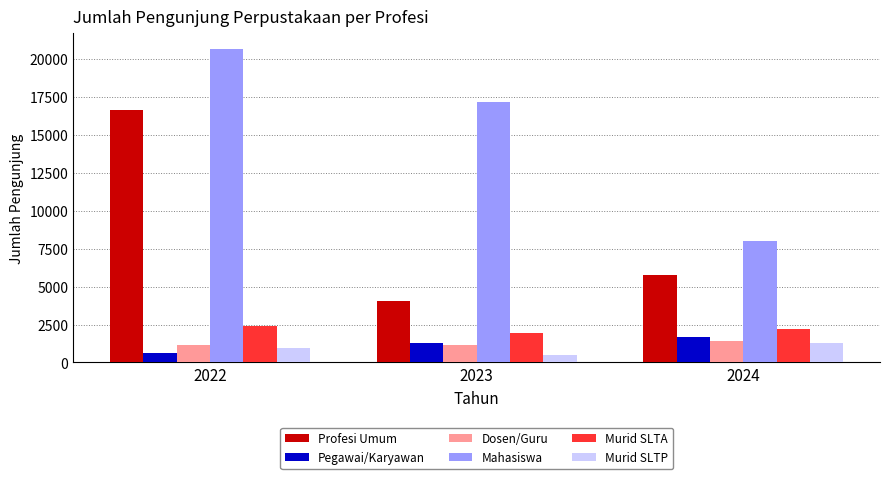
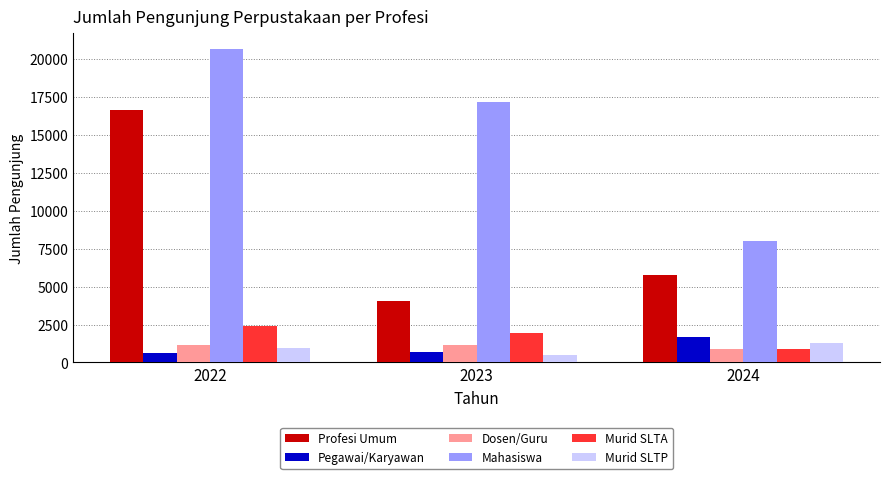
  {
    "Profesi Umum": {
      "2022": 16600,
      "2023": 4000,
      "2024": 5800
    },
    "Pegawai/Karyawan": {
      "2022": 600,
-     "2023": 1300,
+     "2023": 700,
      "2024": 1700
    },
    "Dosen/Guru": {
      "2022": 1100,
      "2023": 1200,
-     "2024": 1400
+     "2024": 900
    },
    "Mahasiswa": {
      "2022": 20700,
      "2023": 17200,
      "2024": 8000
    },
    "Murid SLTA": {
      "2022": 2400,
      "2023": 1900,
-     "2024": 2200
+     "2024": 900
    },
    "Murid SLTP": {
      "2022": 900,
      "2023": 500,
      "2024": 1300
    }
  }
